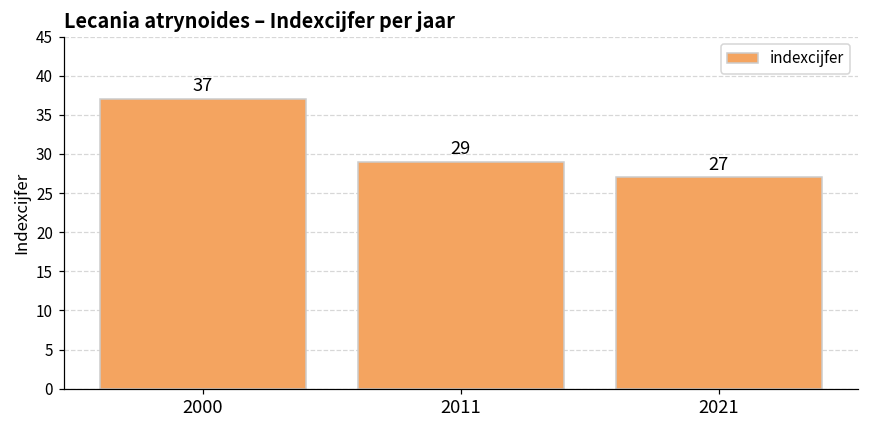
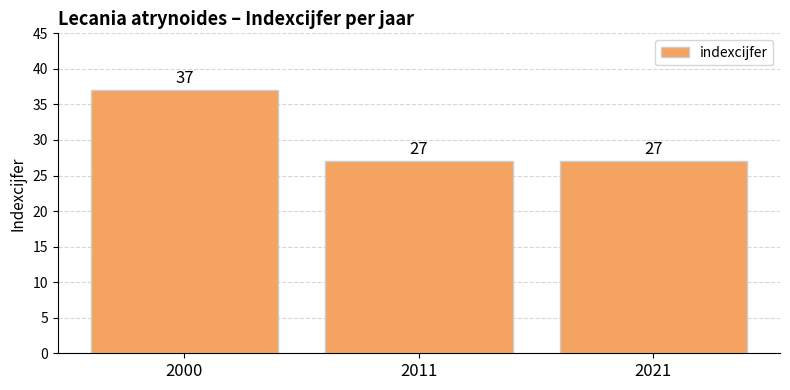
  {
    "2000": 37,
-   "2011": 29,
+   "2011": 27,
    "2021": 27
  }
